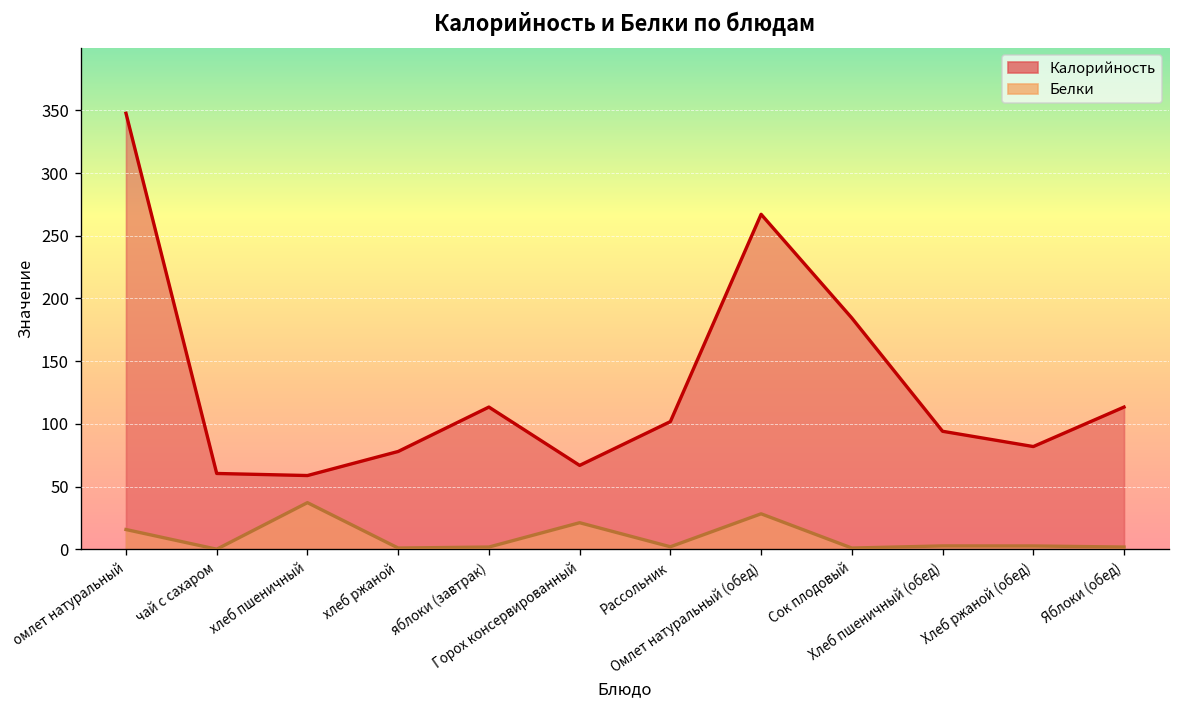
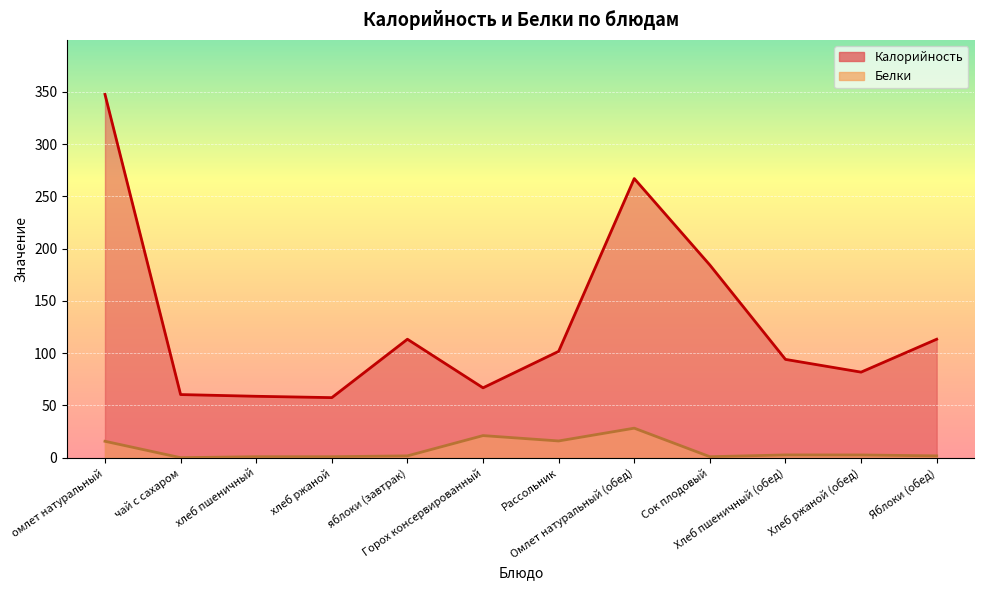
  {
    "Калорийность": {
      "омлет натуральный": 348,
      "чай с сахаром": 60,
      "хлеб пшеничный": 59,
-     "хлеб ржаной": 78,
+     "хлеб ржаной": 58,
      "яблоки (завтрак)": 113,
      "Горох консервированный": 67,
      "Рассольник": 102,
      "Омлет натуральный (обед)": 267,
      "Сок плодовый": 184,
      "Хлеб пшеничный (обед)": 94,
      "Хлеб ржаной (обед)": 82,
      "Яблоки (обед)": 113
    },
    "Белки": {
      "омлет натуральный": 16,
      "чай с сахаром": 0,
-     "хлеб пшеничный": 37,
+     "хлеб пшеничный": 1,
      "хлеб ржаной": 1,
      "яблоки (завтрак)": 2,
      "Горох консервированный": 21,
-     "Рассольник": 2,
+     "Рассольник": 16,
      "Омлет натуральный (обед)": 28,
      "Сок плодовый": 1,
      "Хлеб пшеничный (обед)": 3,
      "Хлеб ржаной (обед)": 3,
      "Яблоки (обед)": 2
    }
  }
